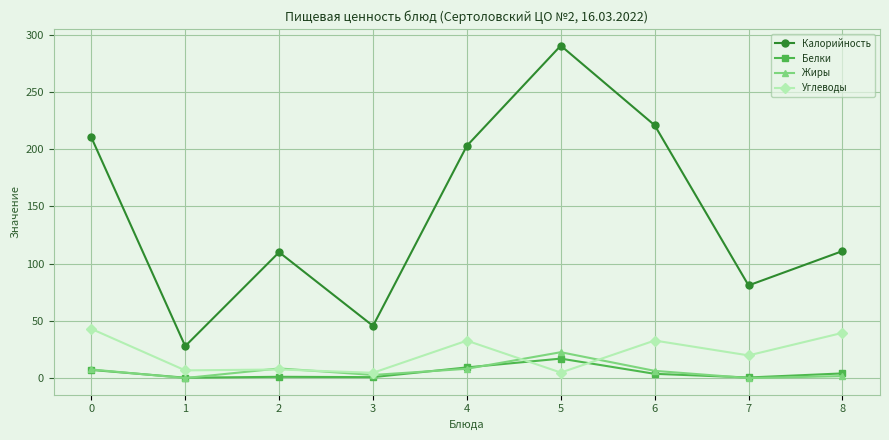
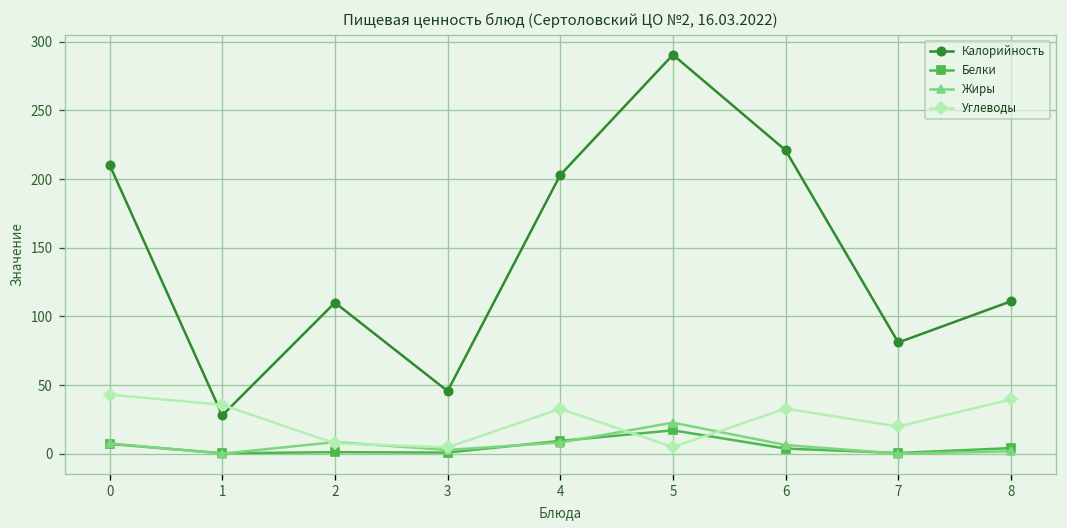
  {
    "Калорийность": {
      "0": 210,
      "1": 28,
      "2": 110,
      "3": 46,
      "4": 203,
      "5": 291,
      "6": 221,
      "7": 81,
      "8": 111
    },
    "Белки": {
      "2": 1,
      "5": 17,
      "6": 4,
      "8": 4
    },
    "Жиры": {
      "5": 23,
      "6": 6,
      "8": 2
    },
    "Углеводы": {
      "0": 43,
-     "1": 7,
+     "1": 36,
      "4": 33,
      "5": 5,
      "6": 33,
      "7": 20,
      "8": 40
    }
  }
